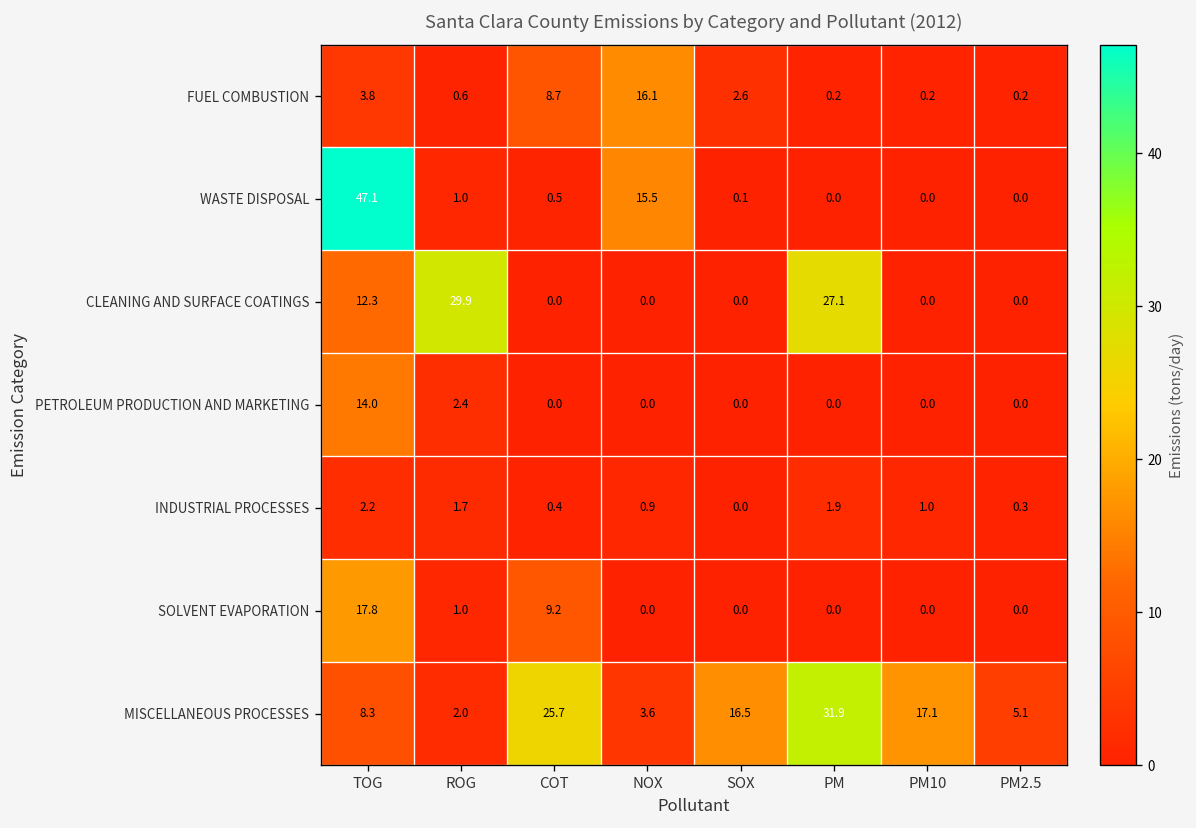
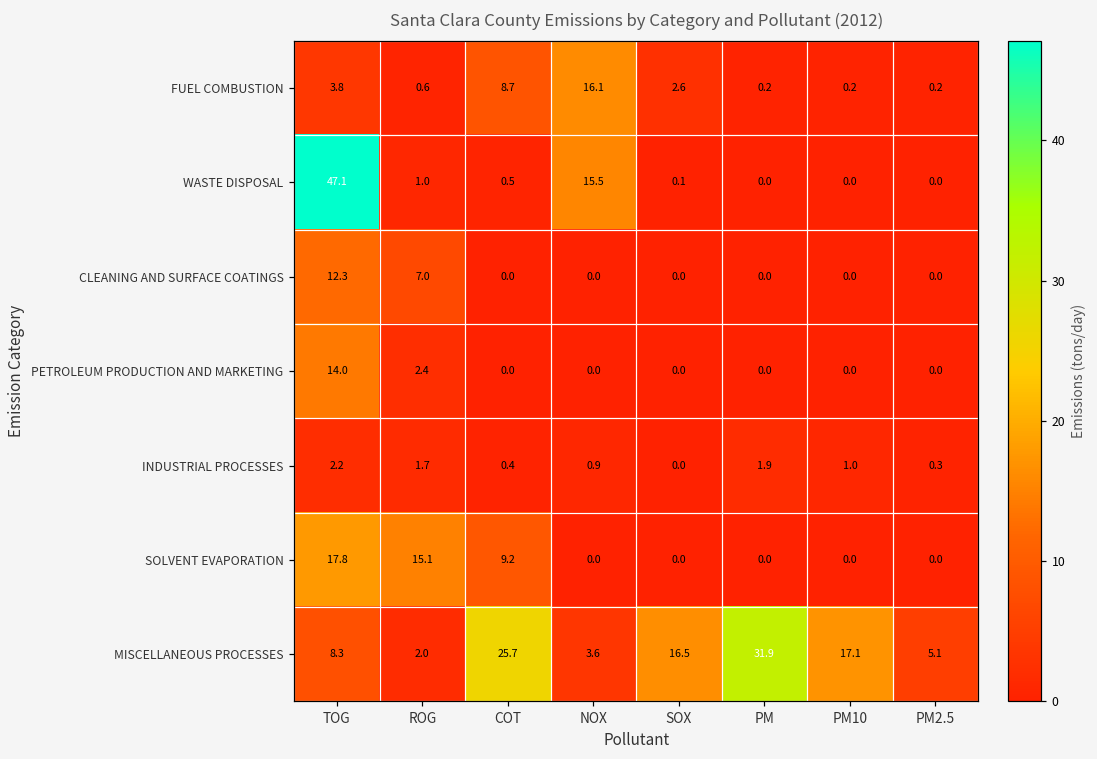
  {
    "FUEL COMBUSTION": {
      "TOG": 3.8,
      "ROG": 0.6,
      "COT": 8.7,
      "NOX": 16.1,
      "SOX": 2.6,
      "PM": 0.2,
      "PM10": 0.2,
      "PM2.5": 0.2
    },
    "WASTE DISPOSAL": {
      "TOG": 47.1,
      "ROG": 1.0,
      "COT": 0.5,
      "NOX": 15.5,
      "SOX": 0.1,
      "PM": 0.0,
      "PM10": 0.0,
      "PM2.5": 0.0
    },
    "CLEANING AND SURFACE COATINGS": {
      "TOG": 12.3,
-     "ROG": 29.9,
+     "ROG": 7.0,
      "COT": 0.0,
      "NOX": 0.0,
      "SOX": 0.0,
-     "PM": 27.1,
+     "PM": 0.0,
      "PM10": 0.0,
      "PM2.5": 0.0
    },
    "PETROLEUM PRODUCTION AND MARKETING": {
      "TOG": 14.0,
      "ROG": 2.4,
      "COT": 0.0,
      "NOX": 0.0,
      "SOX": 0.0,
      "PM": 0.0,
      "PM10": 0.0,
      "PM2.5": 0.0
    },
    "INDUSTRIAL PROCESSES": {
      "TOG": 2.2,
      "ROG": 1.7,
      "COT": 0.4,
      "NOX": 0.9,
      "SOX": 0.0,
      "PM": 1.9,
      "PM10": 1.0,
      "PM2.5": 0.3
    },
    "SOLVENT EVAPORATION": {
      "TOG": 17.8,
-     "ROG": 1.0,
+     "ROG": 15.1,
      "COT": 9.2,
      "NOX": 0.0,
      "SOX": 0.0,
      "PM": 0.0,
      "PM10": 0.0,
      "PM2.5": 0.0
    },
    "MISCELLANEOUS PROCESSES": {
      "TOG": 8.3,
      "ROG": 2.0,
      "COT": 25.7,
      "NOX": 3.6,
      "SOX": 16.5,
      "PM": 31.9,
      "PM10": 17.1,
      "PM2.5": 5.1
    }
  }
